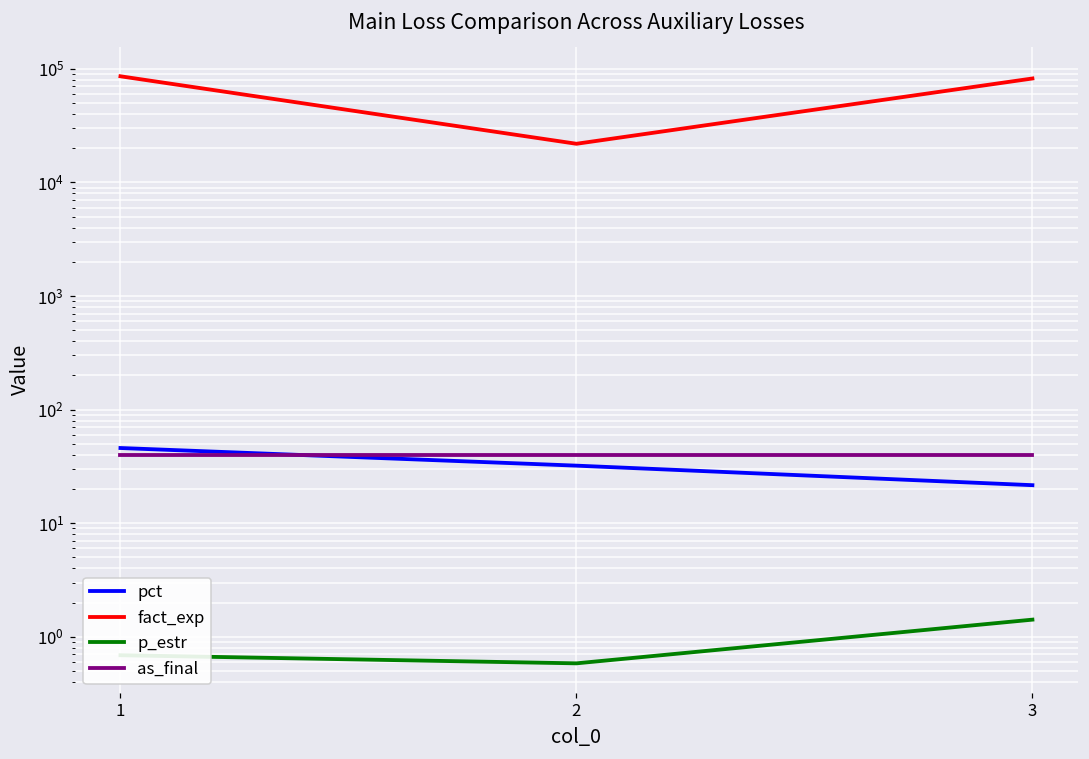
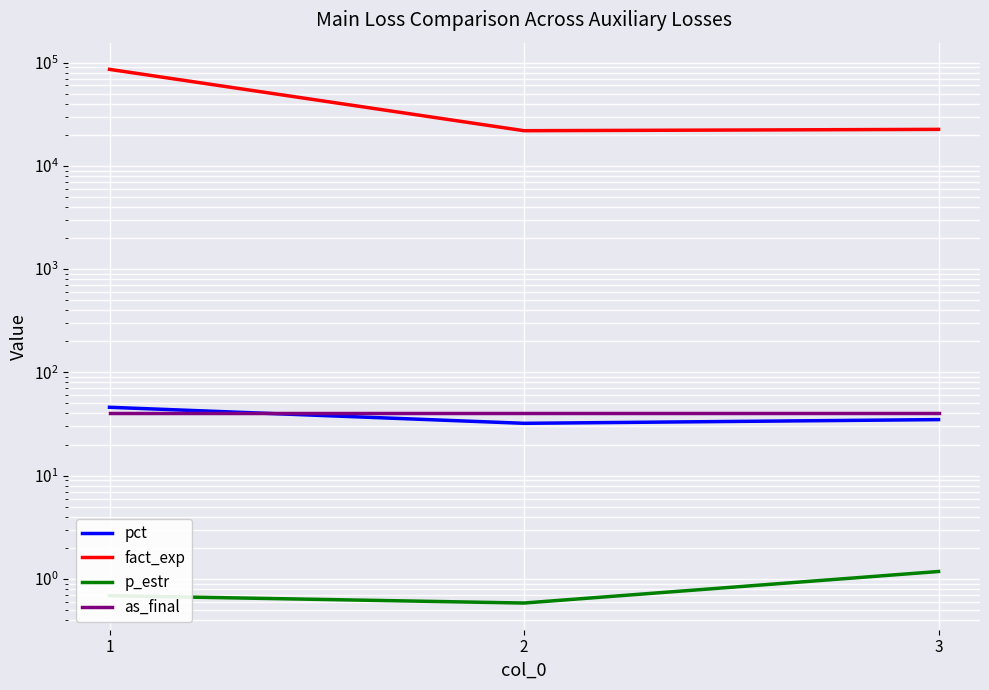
  {
    "pct": {
      "1": 50,
      "2": 32,
-     "3": 22
+     "3": 35
    },
    "fact_exp": {
      "1": 90000,
      "2": 22000,
-     "3": 80000
+     "3": 23000
    },
    "p_estr": {
      "2": 0.6,
-     "3": 1.4
+     "3": 1.2
    },
    "as_final": {
      "1": 40,
      "2": 40,
      "3": 40
    }
  }
